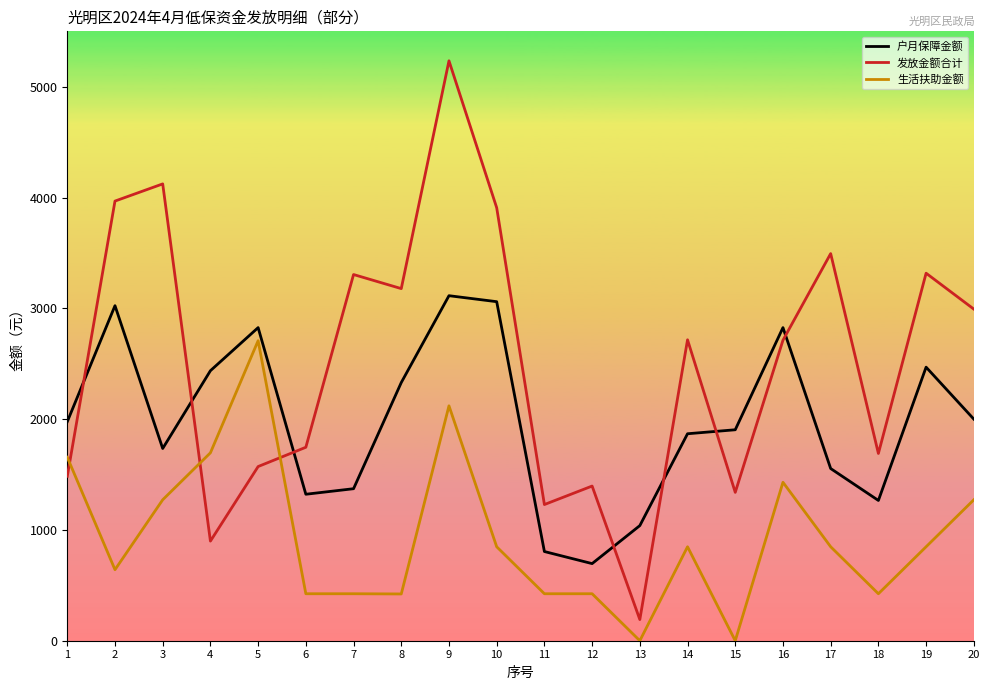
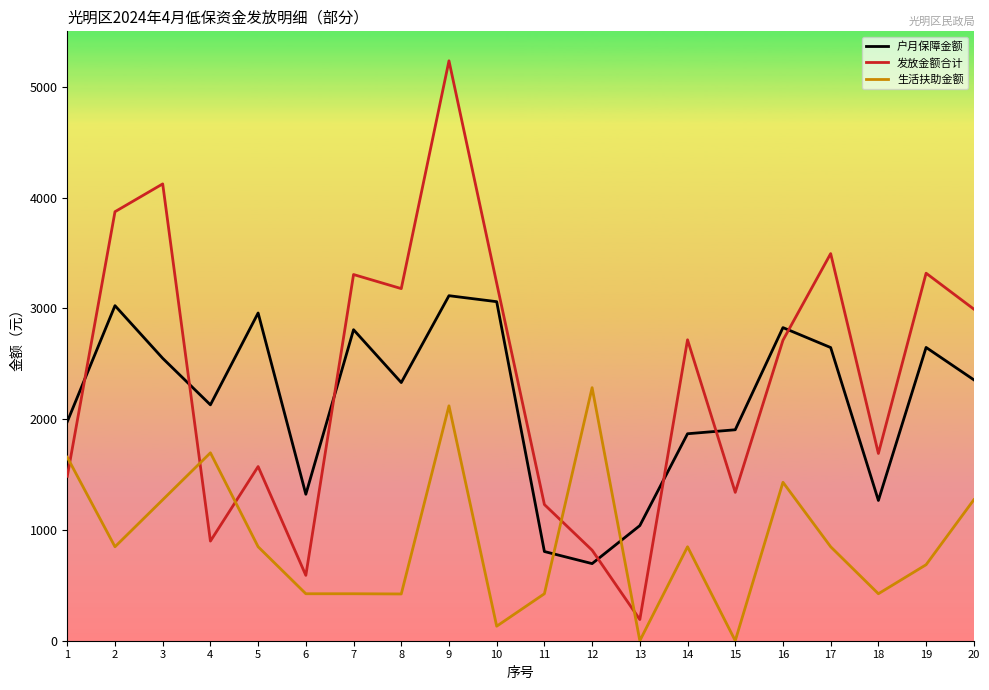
  {
    "户月保障金额": {
      "1": 1980,
      "2": 3020,
-     "3": 1740,
-     "4": 2440,
-     "5": 2830,
+     "3": 2550,
+     "4": 2130,
+     "5": 2960,
      "6": 1320,
-     "7": 1370,
+     "7": 2810,
      "8": 2330,
      "9": 3110,
      "10": 3060,
      "11": 810,
      "12": 700,
      "13": 1040,
      "14": 1870,
      "15": 1900,
      "16": 2830,
-     "17": 1550,
+     "17": 2650,
      "18": 1270,
-     "19": 2470,
-     "20": 2000
+     "19": 2650,
+     "20": 2360
    },
    "发放金额合计": {
      "1": 1480,
-     "2": 3970,
+     "2": 3870,
      "3": 4120,
      "4": 900,
      "5": 1570,
-     "6": 1750,
+     "6": 590,
      "7": 3310,
      "8": 3180,
      "9": 5230,
-     "10": 3910,
+     "10": 3230,
      "11": 1230,
-     "12": 1400,
+     "12": 820,
      "13": 190,
      "14": 2720,
      "15": 1340,
      "16": 2710,
      "17": 3490,
      "18": 1690,
      "19": 3320,
      "20": 2990
    },
    "生活扶助金额": {
      "1": 1660,
-     "2": 640,
+     "2": 850,
      "3": 1270,
      "4": 1700,
-     "5": 2710,
+     "5": 850,
      "6": 420,
      "7": 420,
      "8": 420,
      "9": 2120,
-     "10": 850,
+     "10": 130,
      "11": 420,
-     "12": 420,
+     "12": 2280,
      "13": 0,
      "14": 850,
      "15": 0,
      "16": 1430,
      "17": 850,
      "18": 420,
-     "19": 850,
+     "19": 690,
      "20": 1270
    }
  }
